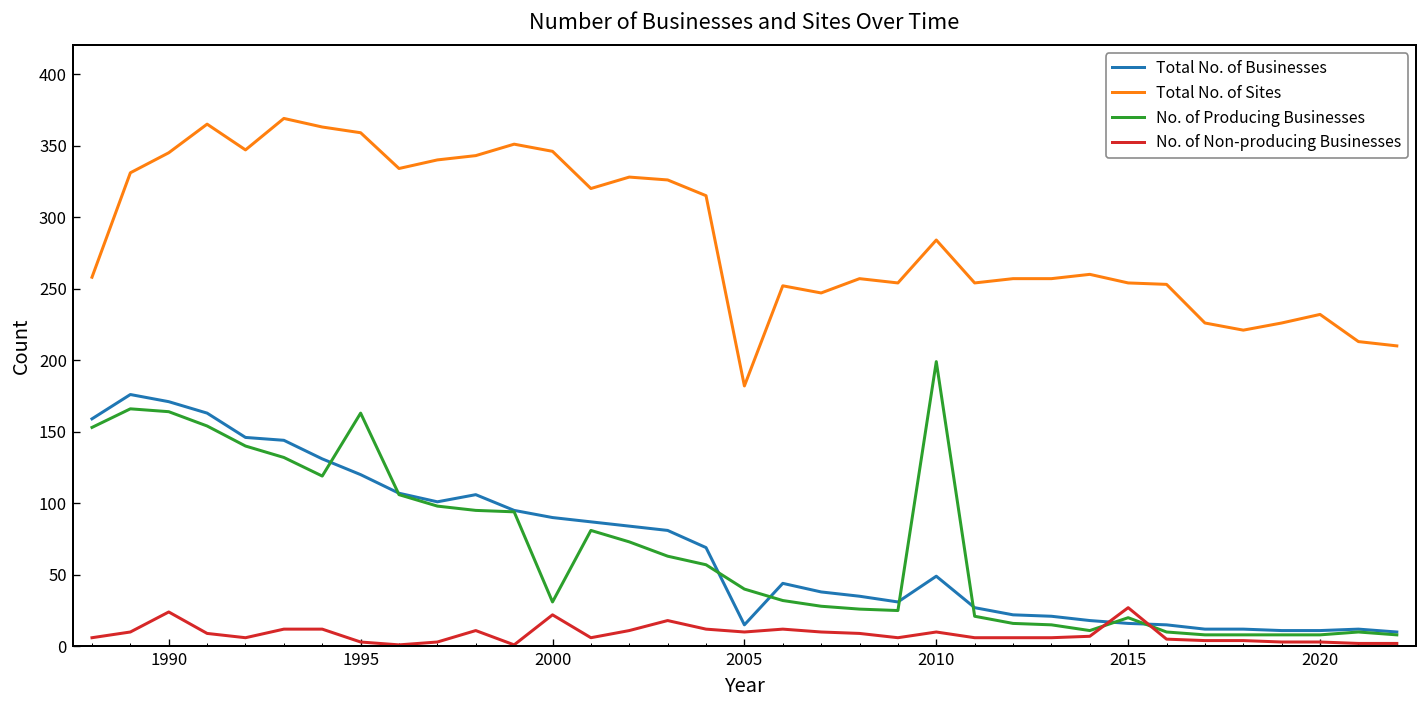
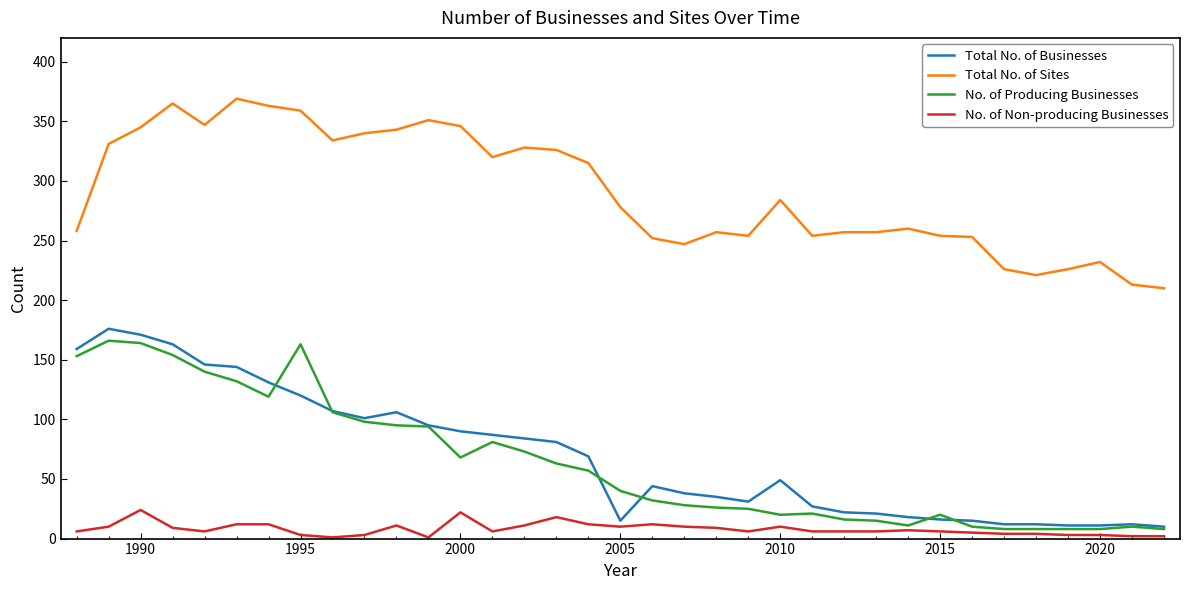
  {
    "Total No. of Businesses": {
      "1990": 171,
      "1995": 120,
      "2000": 90,
      "2005": 15,
      "2010": 49,
      "2015": 16,
      "2020": 11
    },
    "Total No. of Sites": {
      "1990": 345,
      "1995": 359,
      "2000": 346,
-     "2005": 182,
+     "2005": 278,
      "2010": 284,
      "2015": 254,
      "2020": 232
    },
    "No. of Producing Businesses": {
      "1990": 164,
      "1995": 163,
-     "2000": 31,
+     "2000": 68,
      "2005": 40,
-     "2010": 199,
+     "2010": 20,
      "2015": 20,
      "2020": 8
    },
    "No. of Non-producing Businesses": {
      "1990": 24,
      "1995": 3,
      "2000": 22,
      "2005": 10,
      "2010": 10,
-     "2015": 27,
+     "2015": 6,
      "2020": 3
    }
  }
